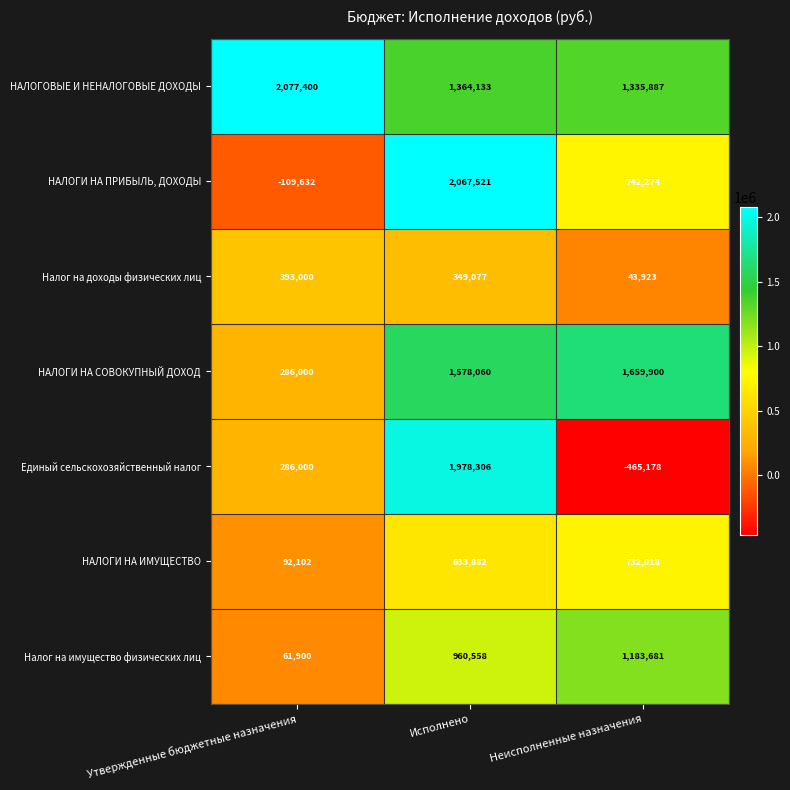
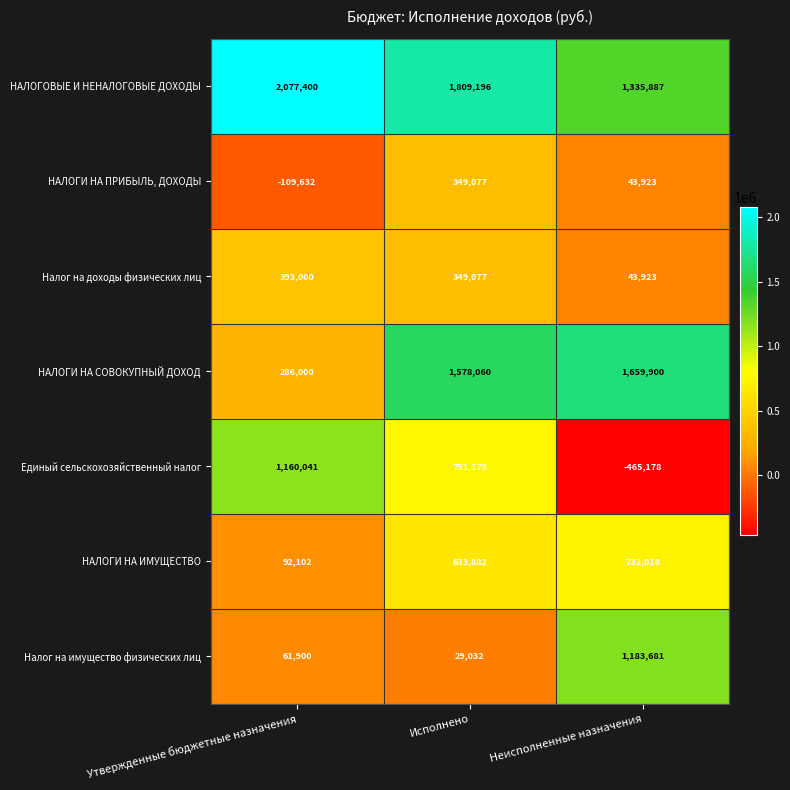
  {
    "НАЛОГОВЫЕ И НЕНАЛОГОВЫЕ ДОХОДЫ": {
      "Утвержденные бюджетные назначения": "2,077,400",
-     "Исполнено": "1,364,133",
+     "Исполнено": "1,809,196",
      "Неисполненные назначения": "1,335,887"
    },
    "НАЛОГИ НА ПРИБЫЛЬ, ДОХОДЫ": {
      "Утвержденные бюджетные назначения": "-109,632",
-     "Исполнено": "2,067,521",
-     "Неисполненные назначения": "742,274"
+     "Исполнено": "349,077",
+     "Неисполненные назначения": "43,923"
    },
    "Налог на доходы физических лиц": {
      "Утвержденные бюджетные назначения": "393,000",
      "Исполнено": "349,077",
      "Неисполненные назначения": "43,923"
    },
    "НАЛОГИ НА СОВОКУПНЫЙ ДОХОД": {
      "Утвержденные бюджетные назначения": "286,000",
      "Исполнено": "1,578,060",
      "Неисполненные назначения": "1,659,900"
    },
    "Единый сельскохозяйственный налог": {
-     "Утвержденные бюджетные назначения": "286,000",
-     "Исполнено": "1,978,306",
+     "Утвержденные бюджетные назначения": "1,160,041",
+     "Исполнено": "751,178",
      "Неисполненные назначения": "-465,178"
    },
    "НАЛОГИ НА ИМУЩЕСТВО": {
      "Утвержденные бюджетные назначения": "92,102",
      "Исполнено": "633,882",
      "Неисполненные назначения": "732,018"
    },
    "Налог на имущество физических лиц": {
      "Утвержденные бюджетные назначения": "61,900",
-     "Исполнено": "960,558",
+     "Исполнено": "29,032",
      "Неисполненные назначения": "1,183,681"
    }
  }
